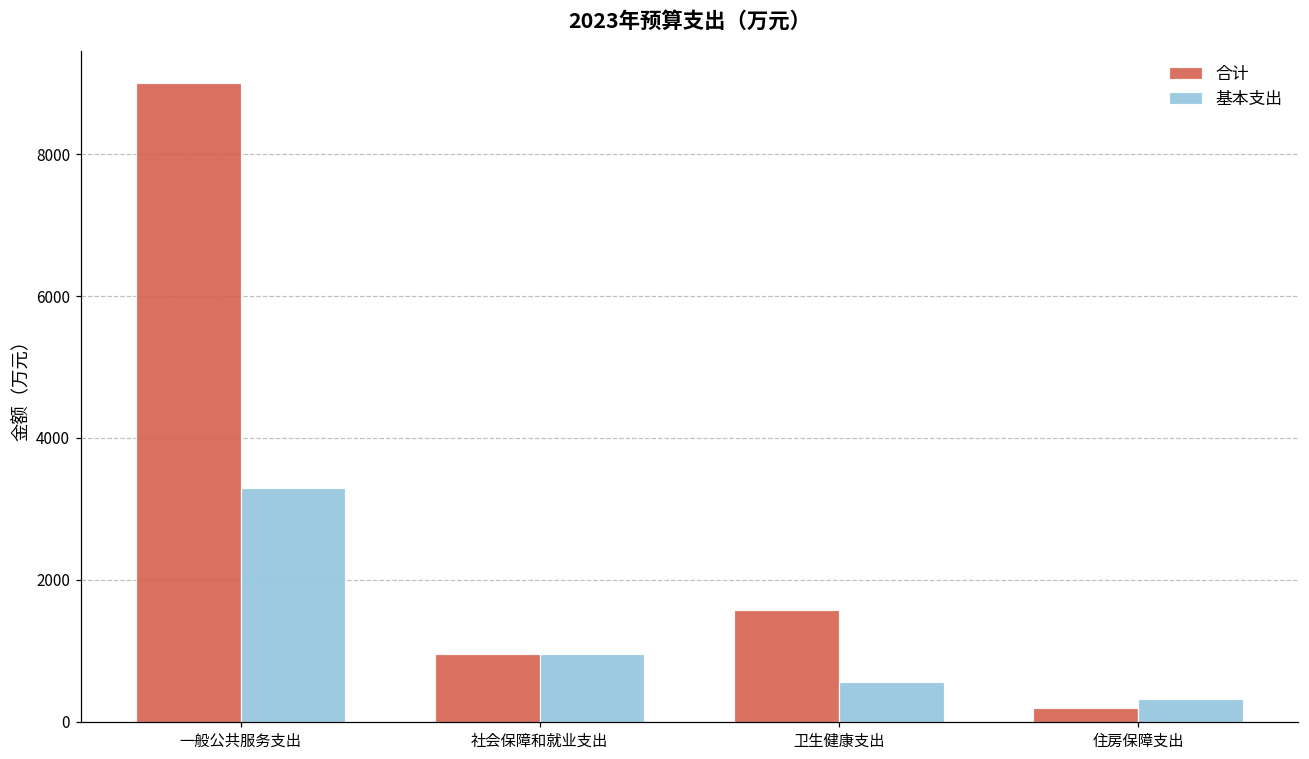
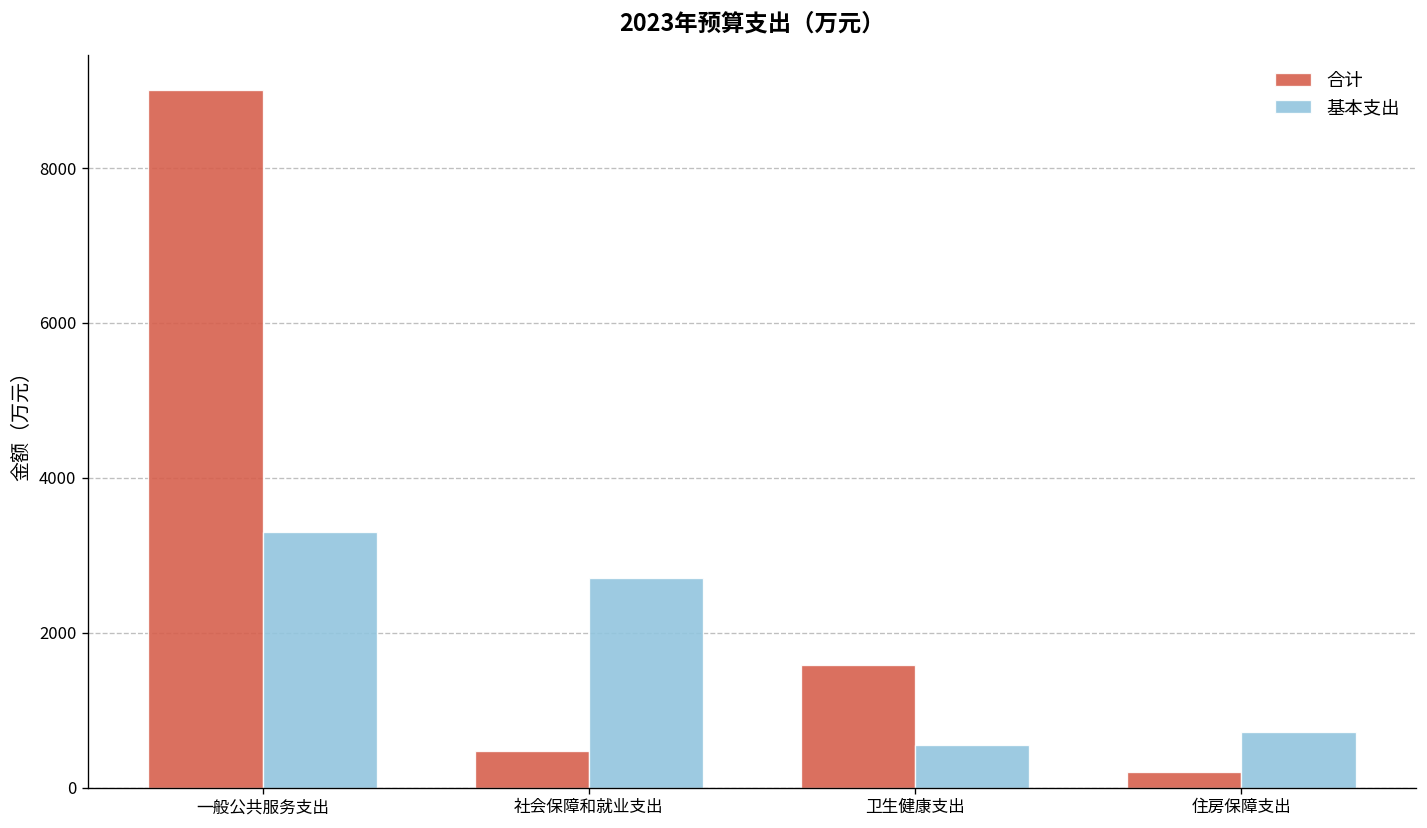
  {
    "合计": {
      "一般公共服务支出": 9000,
-     "社会保障和就业支出": 1000,
+     "社会保障和就业支出": 500,
      "卫生健康支出": 1600,
      "住房保障支出": 200
    },
    "基本支出": {
      "一般公共服务支出": 3300,
-     "社会保障和就业支出": 1000,
+     "社会保障和就业支出": 2700,
      "卫生健康支出": 600,
-     "住房保障支出": 300
+     "住房保障支出": 700
    }
  }
